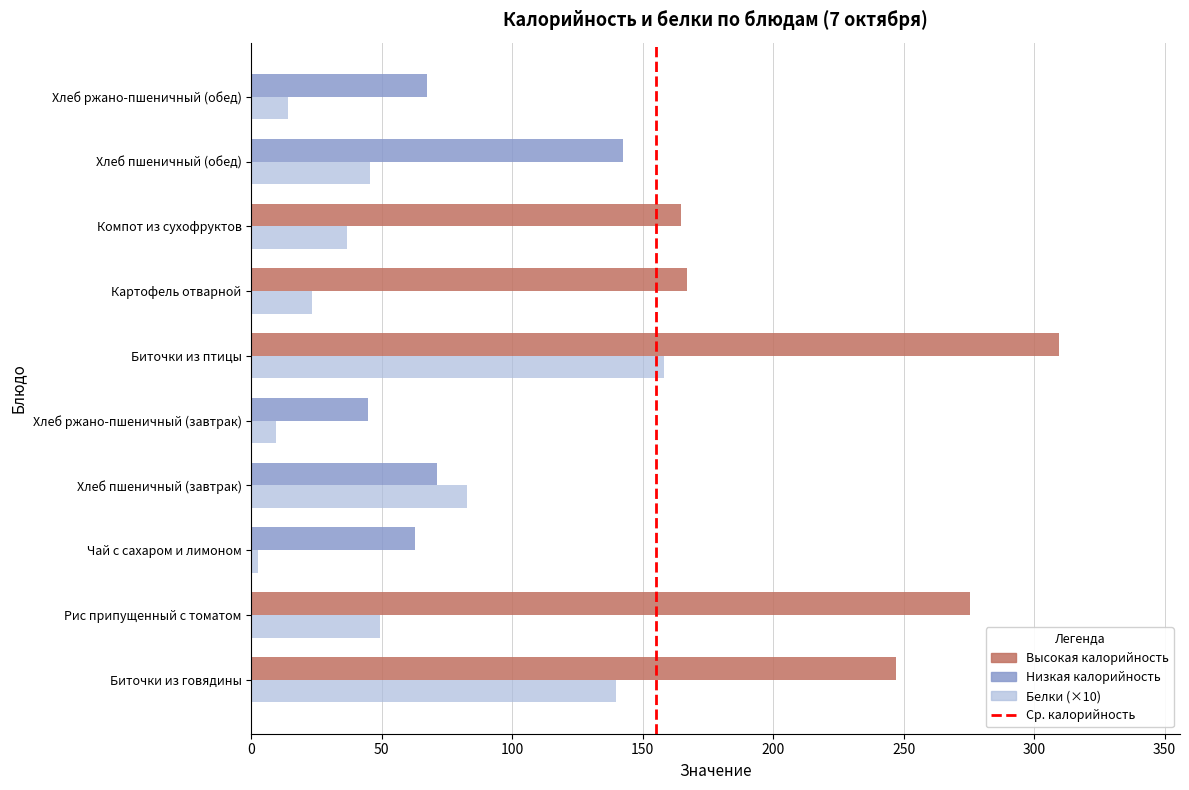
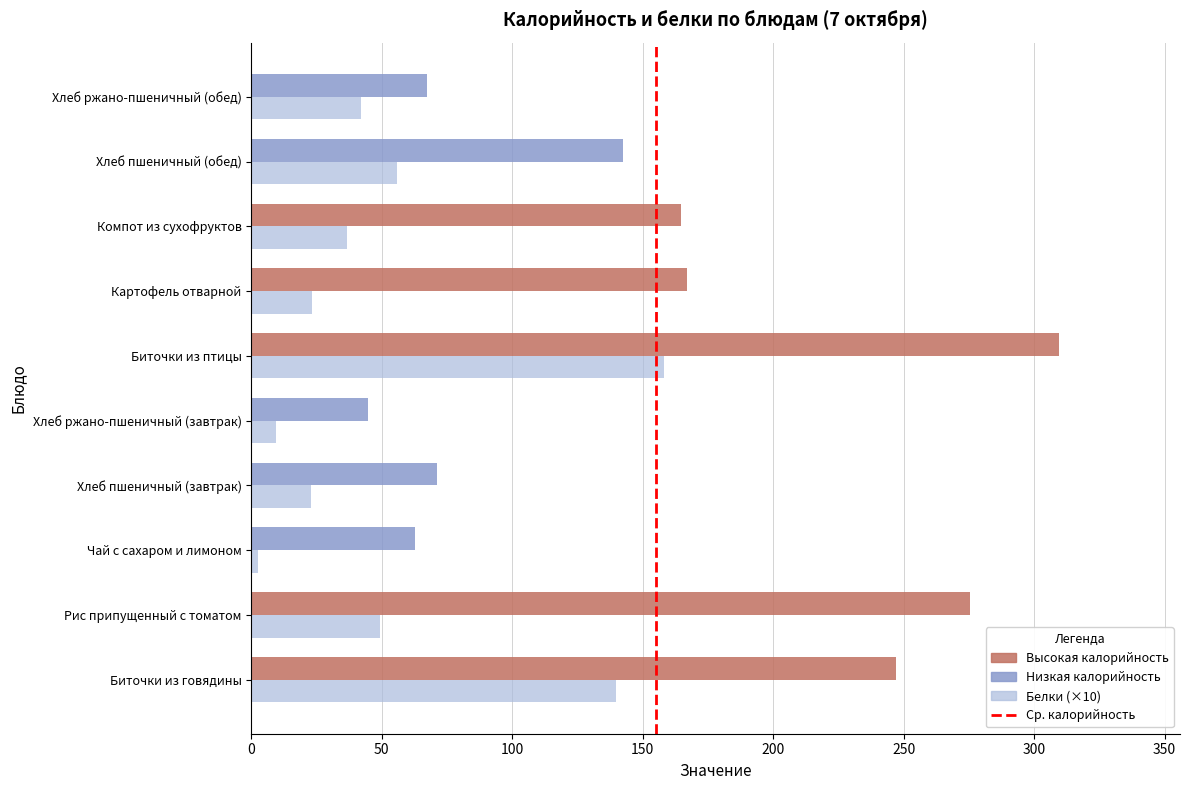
  {
    "Белки (×10)": {
-     "Хлеб ржано-пшеничный (обед)": 14,
-     "Хлеб пшеничный (обед)": 46,
+     "Хлеб ржано-пшеничный (обед)": 42,
+     "Хлеб пшеничный (обед)": 56,
      "Компот из сухофруктов": 37,
      "Картофель отварной": 23,
      "Биточки из птицы": 158,
      "Хлеб ржано-пшеничный (завтрак)": 9,
-     "Хлеб пшеничный (завтрак)": 83,
+     "Хлеб пшеничный (завтрак)": 23,
      "Чай с сахаром и лимоном": 3,
      "Рис припущенный с томатом": 49,
      "Биточки из говядины": 140
    }
  }
